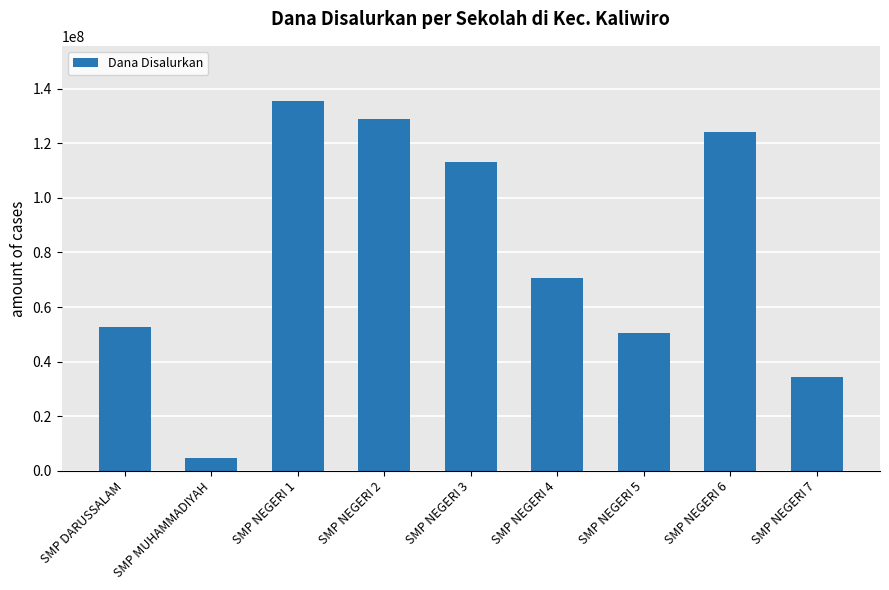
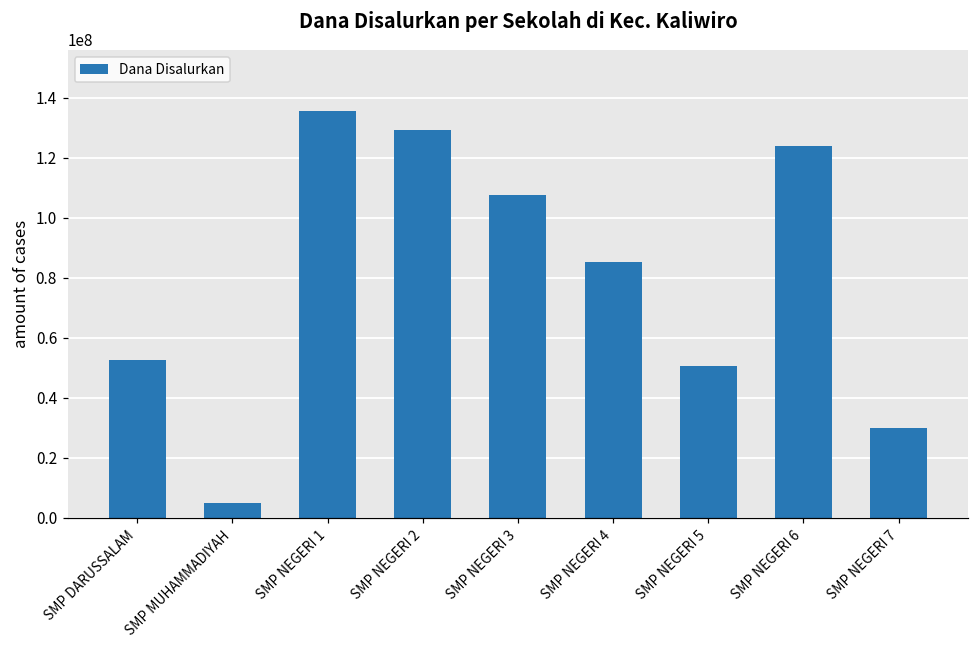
  {
    "SMP DARUSSALAM": 53000000,
    "SMP MUHAMMADIYAH": 5000000,
    "SMP NEGERI 1": 135000000,
    "SMP NEGERI 2": 129000000,
-   "SMP NEGERI 3": 113000000,
-   "SMP NEGERI 4": 71000000,
+   "SMP NEGERI 3": 108000000,
+   "SMP NEGERI 4": 85000000,
    "SMP NEGERI 5": 51000000,
    "SMP NEGERI 6": 124000000,
-   "SMP NEGERI 7": 34000000
+   "SMP NEGERI 7": 30000000
  }
